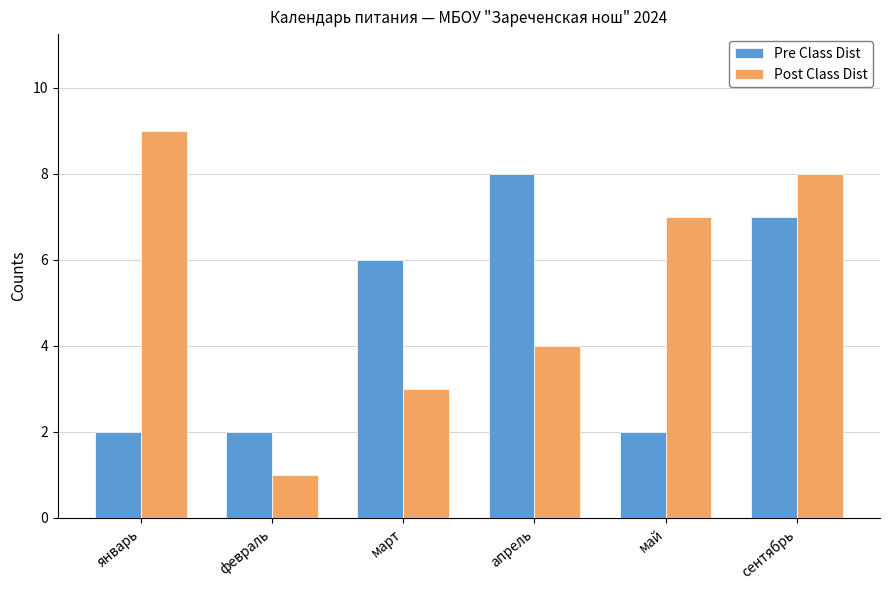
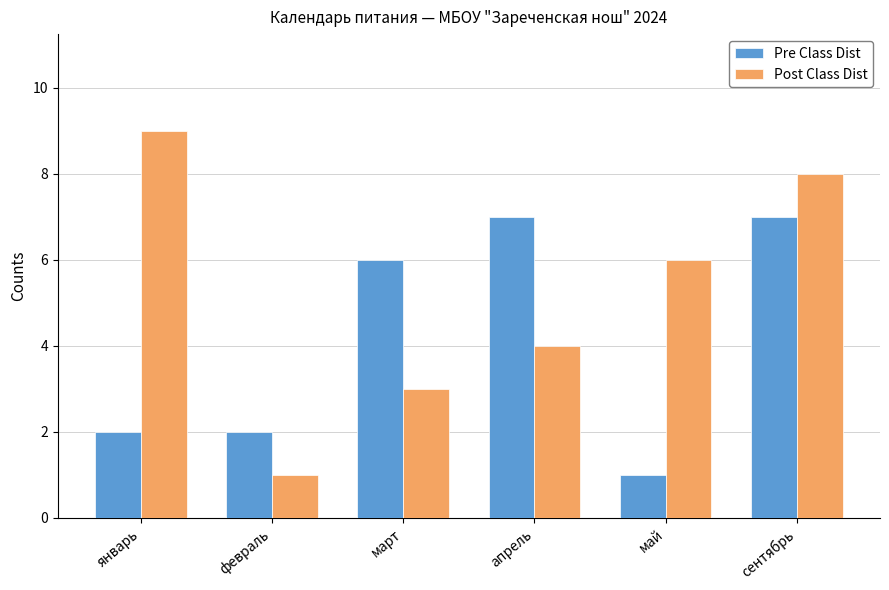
  {
    "Pre Class Dist": {
      "январь": 2,
      "февраль": 2,
      "март": 6,
-     "апрель": 8,
-     "май": 2,
+     "апрель": 7,
+     "май": 1,
      "сентябрь": 7
    },
    "Post Class Dist": {
      "январь": 9,
      "февраль": 1,
      "март": 3,
      "апрель": 4,
-     "май": 7,
+     "май": 6,
      "сентябрь": 8
    }
  }
